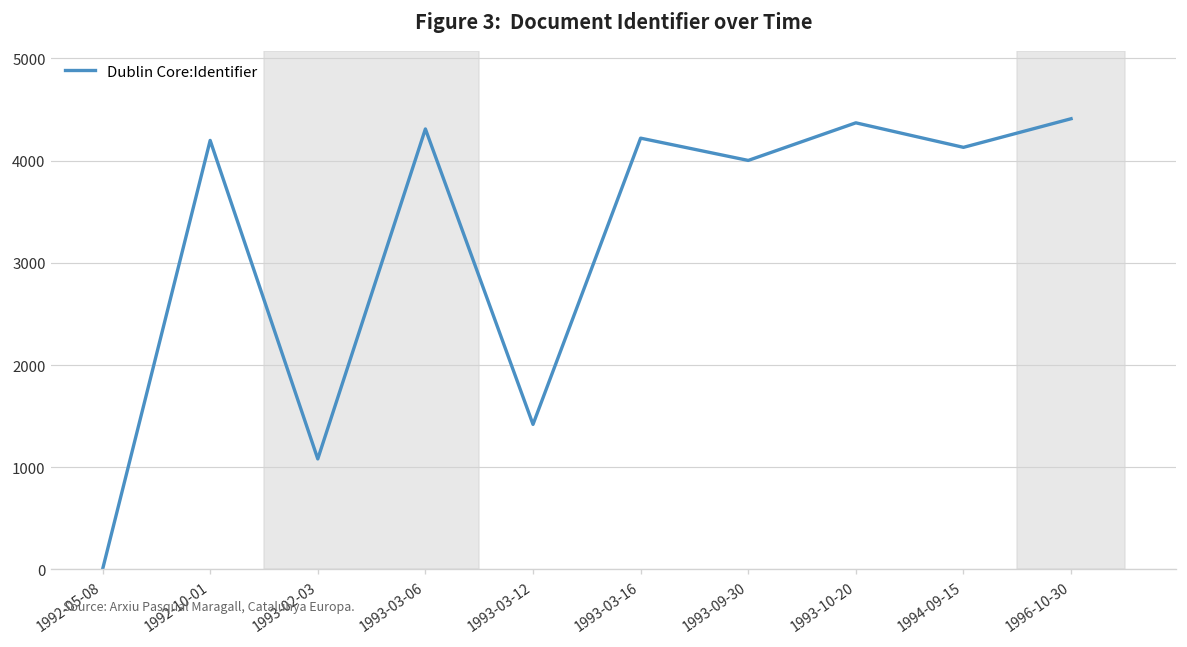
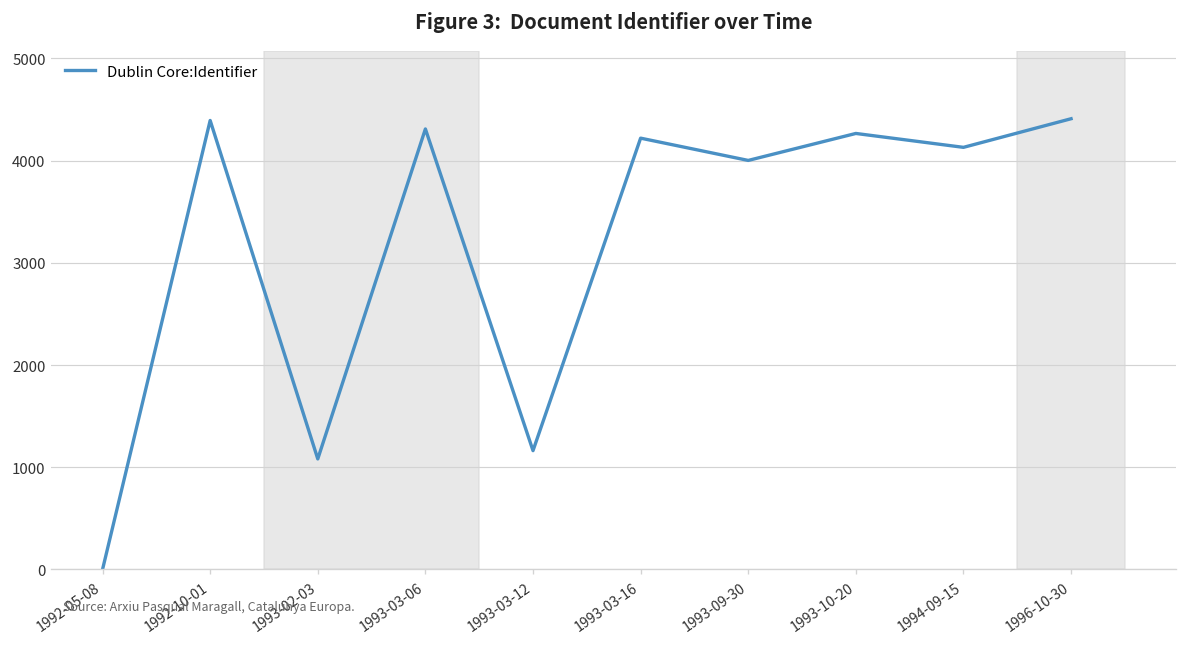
  {
    "1992-05-08": 0,
-   "1992-10-01": 4200,
+   "1992-10-01": 4400,
    "1993-02-03": 1100,
    "1993-03-06": 4300,
-   "1993-03-12": 1400,
+   "1993-03-12": 1200,
    "1993-03-16": 4200,
    "1993-09-30": 4000,
-   "1993-10-20": 4400,
+   "1993-10-20": 4300,
    "1994-09-15": 4100,
    "1996-10-30": 4400
  }
